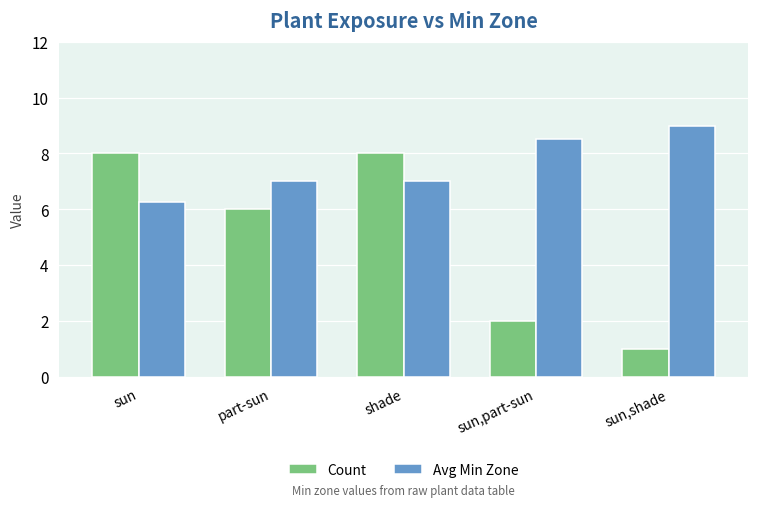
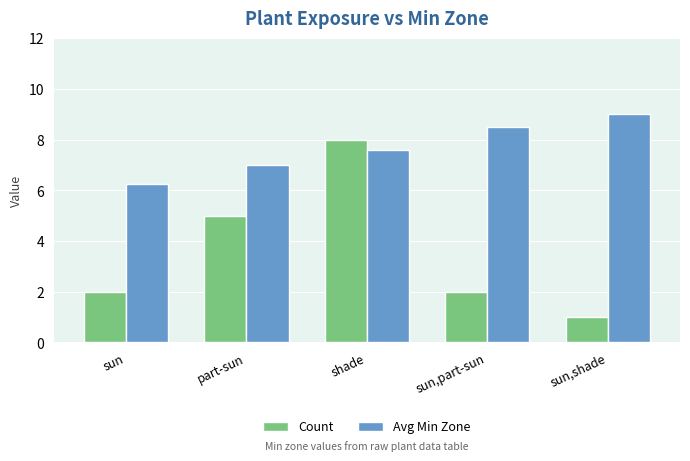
  {
    "Count": {
-     "sun": 8,
-     "part-sun": 6,
+     "sun": 2,
+     "part-sun": 5,
      "shade": 8,
      "sun,part-sun": 2,
      "sun,shade": 1
    },
    "Avg Min Zone": {
      "sun": 6.3,
      "part-sun": 7.0,
-     "shade": 7.0,
+     "shade": 7.6,
      "sun,part-sun": 8.5,
      "sun,shade": 9.0
    }
  }
